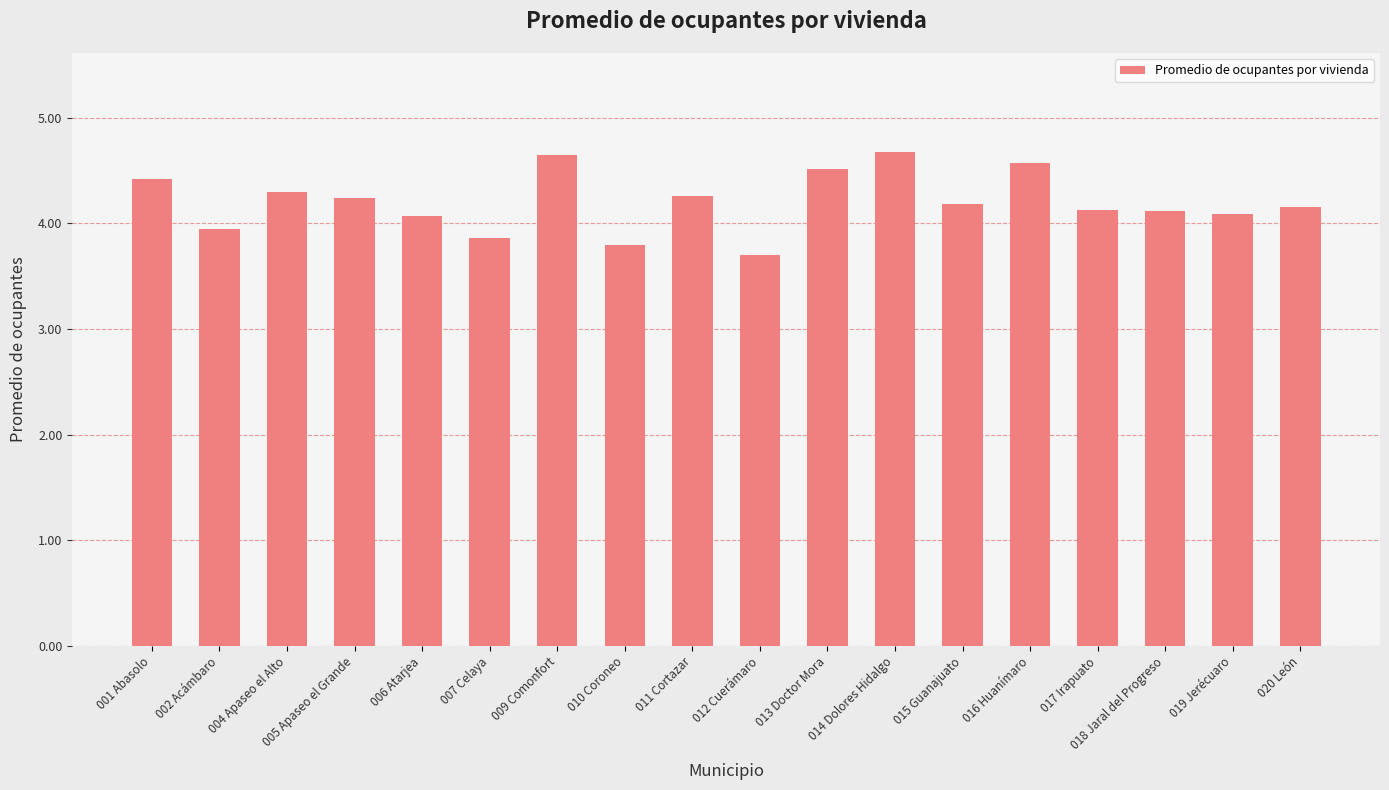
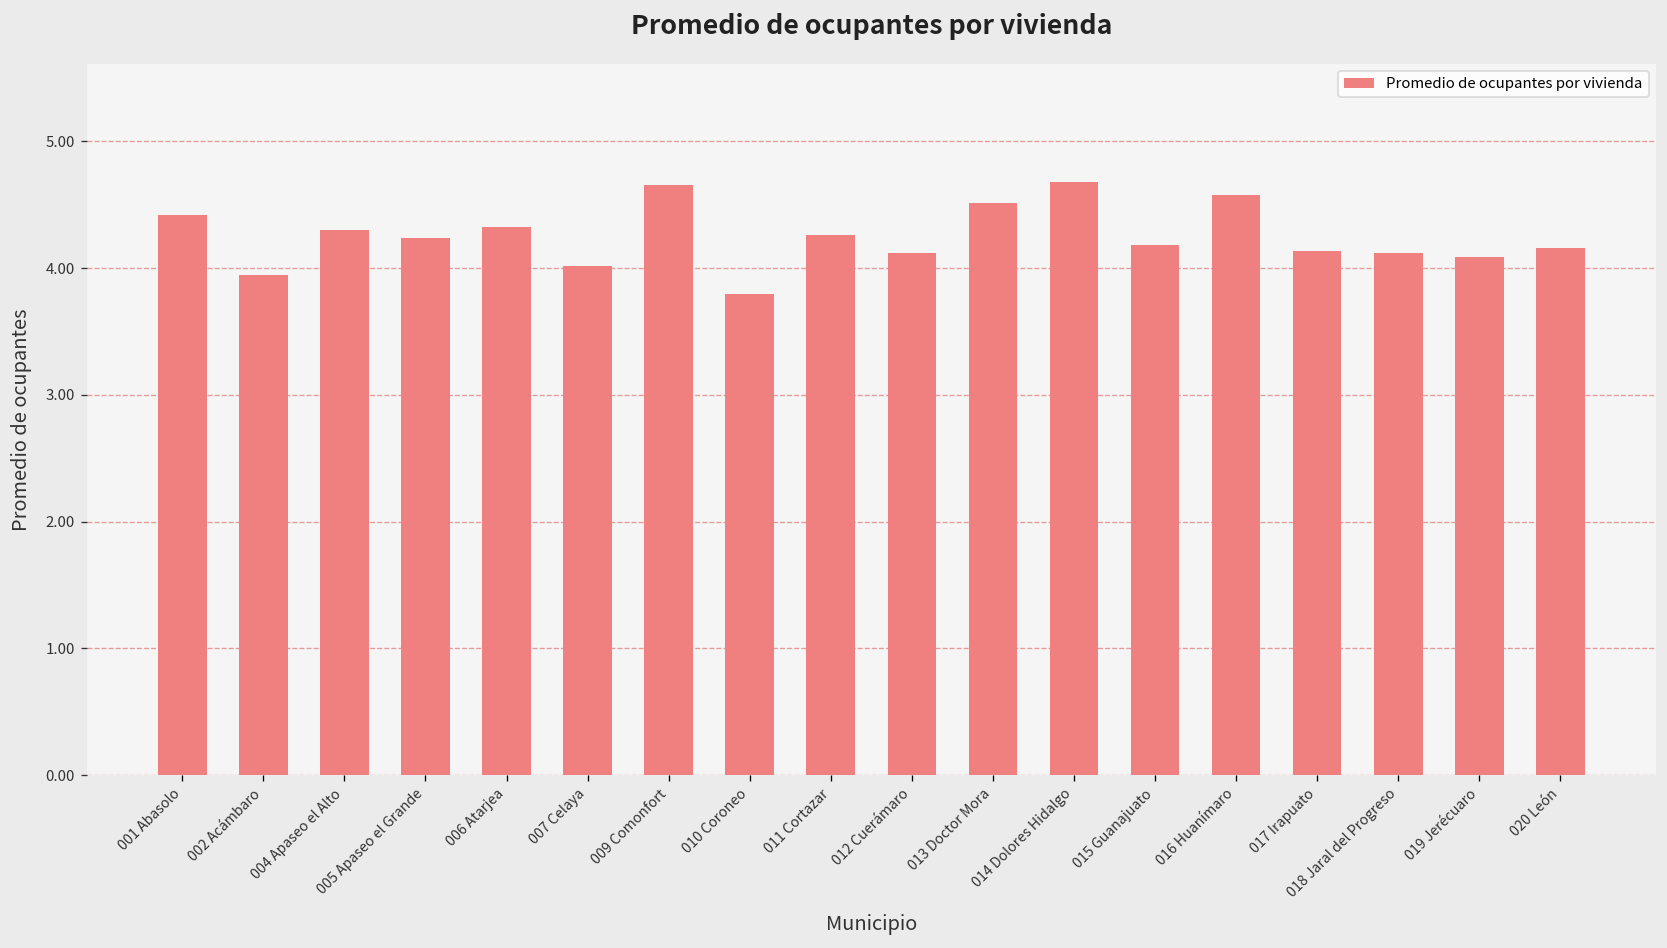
  {
    "001 Abasolo": 4.42,
    "002 Acámbaro": 3.95,
    "004 Apaseo el Alto": 4.30,
    "005 Apaseo el Grande": 4.24,
-   "006 Atarjea": 4.07,
-   "007 Celaya": 3.86,
+   "006 Atarjea": 4.32,
+   "007 Celaya": 4.02,
    "009 Comonfort": 4.65,
    "010 Coroneo": 3.80,
    "011 Cortazar": 4.26,
-   "012 Cuerámaro": 3.71,
+   "012 Cuerámaro": 4.11,
    "013 Doctor Mora": 4.51,
    "014 Dolores Hidalgo": 4.68,
    "015 Guanajuato": 4.18,
    "016 Huanímaro": 4.57,
    "017 Irapuato": 4.13,
    "018 Jaral del Progreso": 4.12,
    "019 Jerécuaro": 4.08,
    "020 León": 4.16
  }
